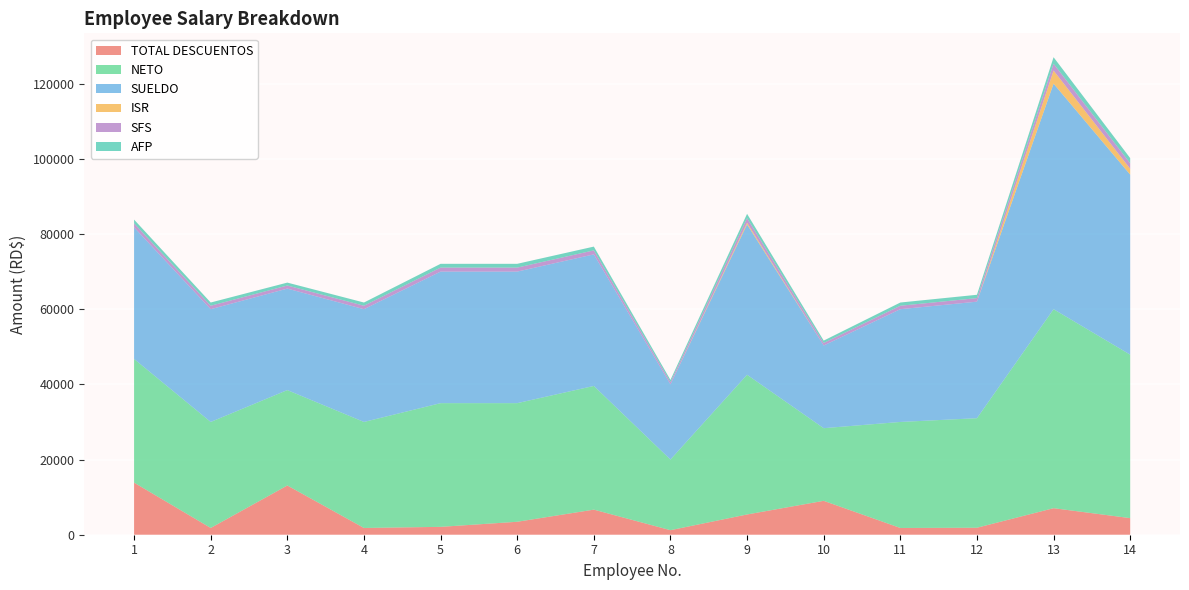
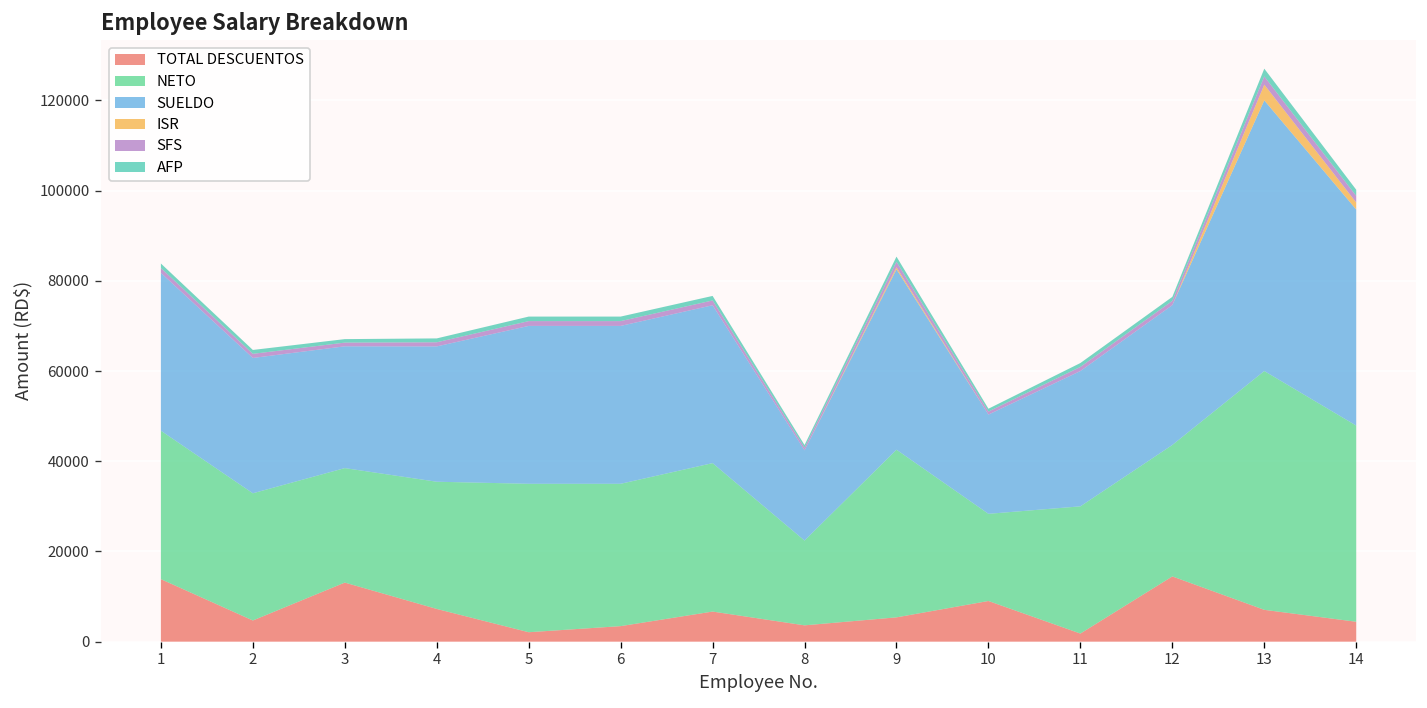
  {
    "TOTAL DESCUENTOS": {
      "1": 14000,
-     "2": 2000,
+     "2": 5000,
      "3": 13000,
-     "4": 2000,
+     "4": 7000,
      "5": 2000,
      "6": 3000,
      "7": 7000,
-     "8": 1000,
+     "8": 4000,
      "9": 5000,
      "10": 9000,
      "11": 2000,
-     "12": 2000,
+     "12": 14000,
      "13": 7000,
      "14": 4000
    },
    "SUELDO": {
      "13": 60000,
      "14": 48000
    },
    "ISR": {
      "13": 3000,
      "14": 2000
    },
    "SFS": {
      "1": 1000,
      "2": 1000,
      "3": 1000,
      "4": 1000,
      "5": 1000,
      "6": 1000,
      "7": 1000,
      "9": 1000,
      "11": 1000,
      "12": 1000,
      "13": 2000,
      "14": 1000
    }
  }
